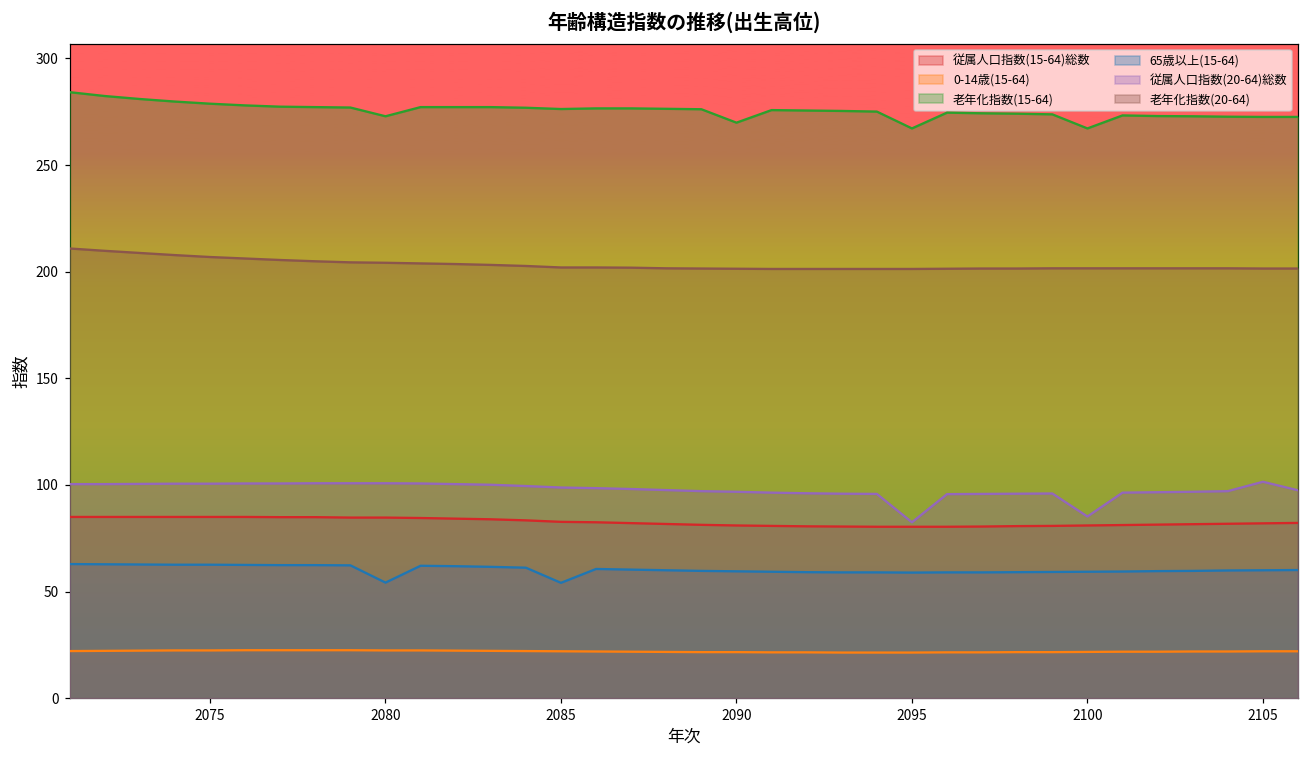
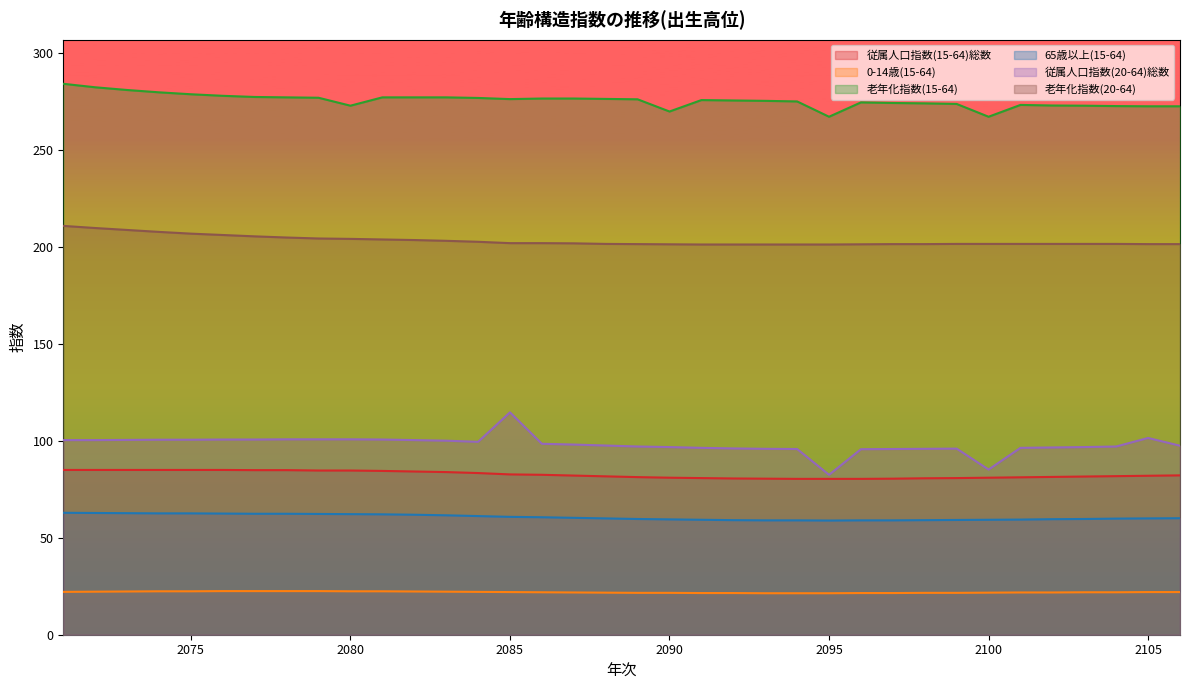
  {
    "老年化指数(15-64)": {
      "2075": 279,
      "2080": 273,
      "2085": 276,
      "2090": 270,
      "2095": 267,
      "2100": 267,
      "2105": 273
    },
    "65歳以上(15-64)": {
      "2075": 63,
-     "2080": 54,
-     "2085": 54,
+     "2080": 62,
+     "2085": 61,
      "2090": 60,
      "2095": 59,
      "2100": 59,
      "2105": 60
    },
    "従属人口指数(20-64)総数": {
      "2075": 101,
      "2080": 101,
-     "2085": 99,
+     "2085": 115,
      "2090": 97,
      "2095": 83,
      "2100": 85,
      "2105": 102
    }
  }
